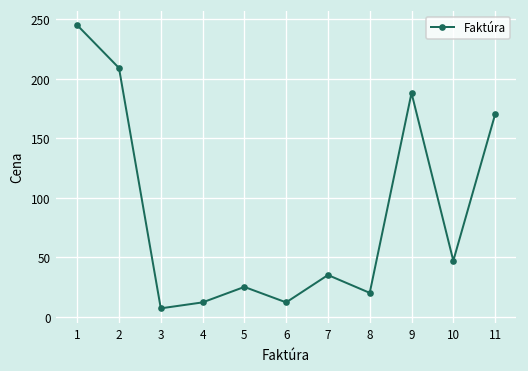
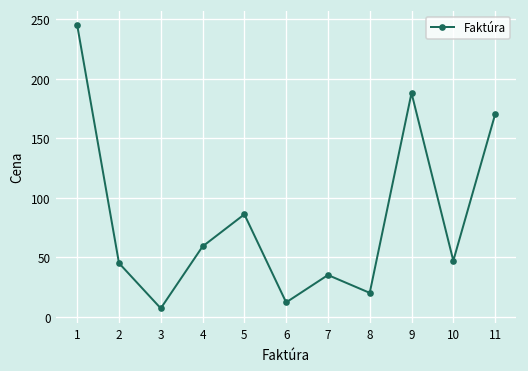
  {
    "1": 250,
-   "2": 210,
+   "2": 50,
    "3": 10,
-   "4": 10,
-   "5": 30,
+   "4": 60,
+   "5": 90,
    "6": 10,
    "7": 40,
    "8": 20,
    "9": 190,
    "10": 50,
    "11": 170
  }
